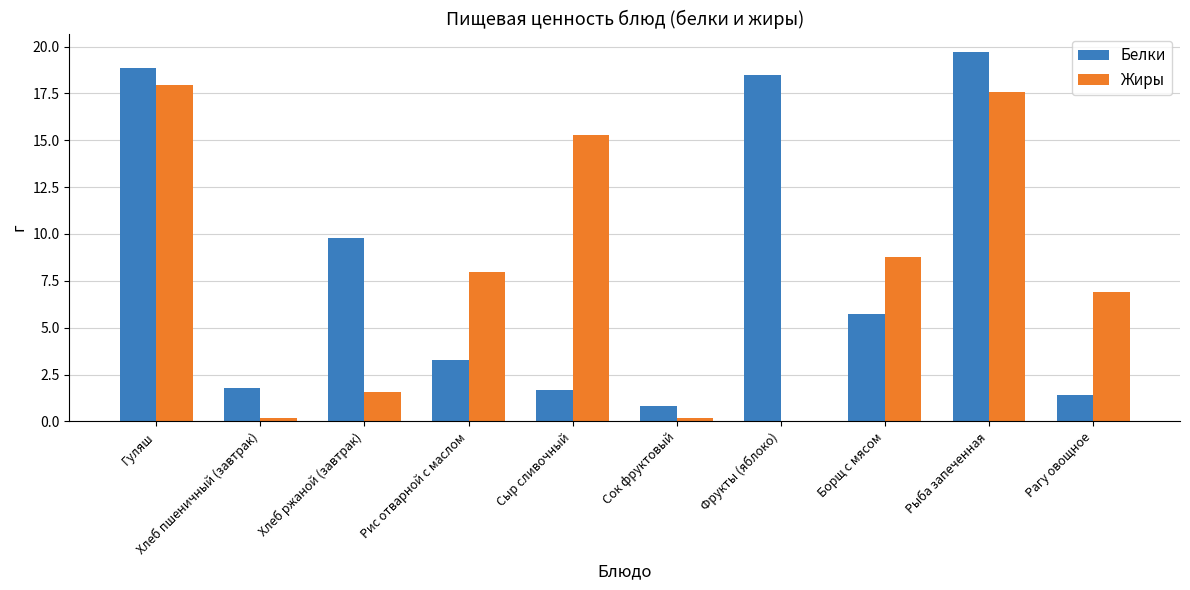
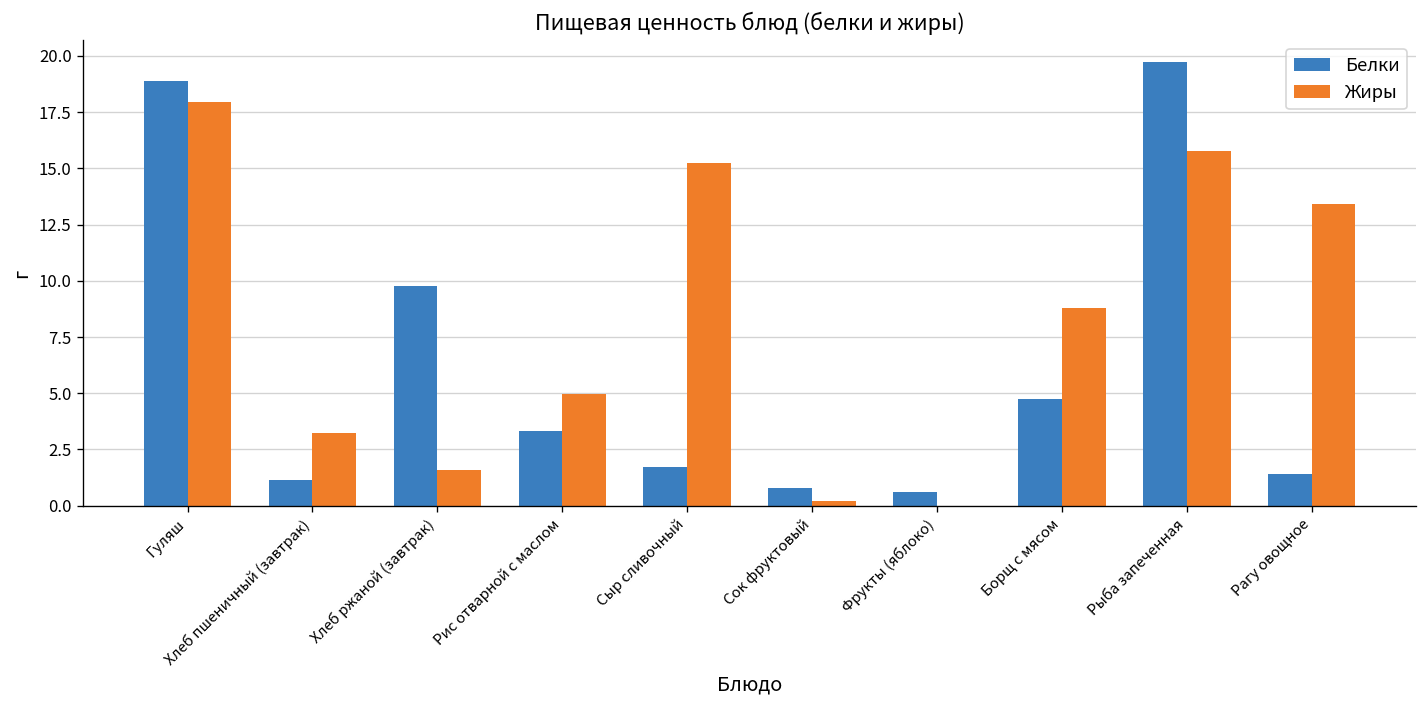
  {
    "Белки": {
      "Гуляш": 18.9,
-     "Хлеб пшеничный (завтрак)": 1.8,
+     "Хлеб пшеничный (завтрак)": 1.2,
      "Хлеб ржаной (завтрак)": 9.8,
      "Рис отварной с маслом": 3.3,
      "Сыр сливочный": 1.7,
      "Сок фруктовый": 0.8,
-     "Фрукты (яблоко)": 18.5,
-     "Борщ с мясом": 5.8,
+     "Фрукты (яблоко)": 0.6,
+     "Борщ с мясом": 4.8,
      "Рыба запеченная": 19.7,
      "Рагу овощное": 1.4
    },
    "Жиры": {
      "Гуляш": 18.0,
-     "Хлеб пшеничный (завтрак)": 0.2,
+     "Хлеб пшеничный (завтрак)": 3.2,
      "Хлеб ржаной (завтрак)": 1.6,
-     "Рис отварной с маслом": 8.0,
+     "Рис отварной с маслом": 5.0,
      "Сыр сливочный": 15.3,
      "Сок фруктовый": 0.2,
      "Фрукты (яблоко)": 0.0,
      "Борщ с мясом": 8.8,
-     "Рыба запеченная": 17.6,
-     "Рагу овощное": 6.9
+     "Рыба запеченная": 15.8,
+     "Рагу овощное": 13.4
    }
  }
